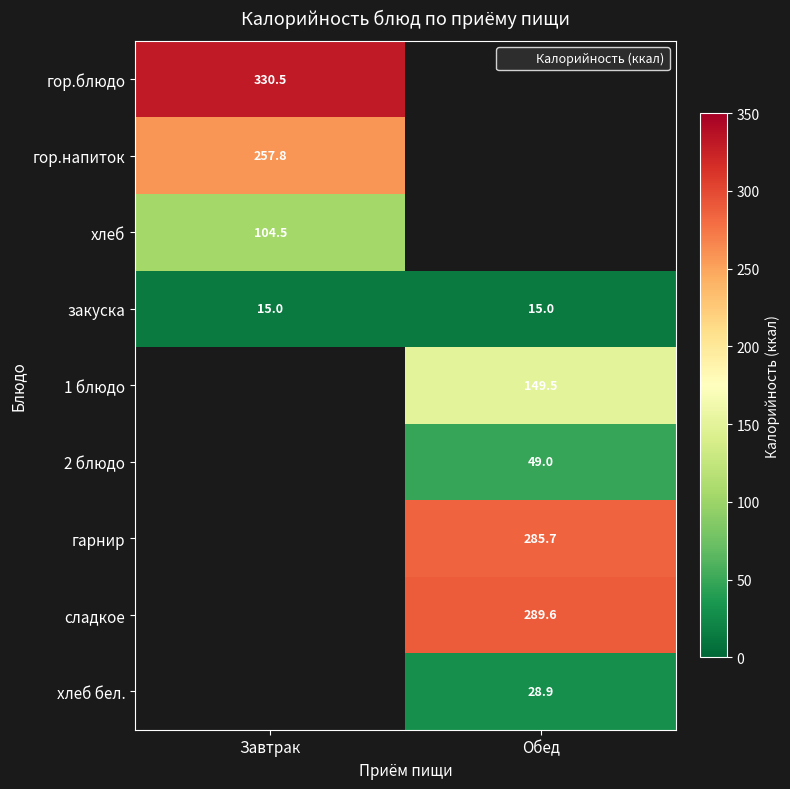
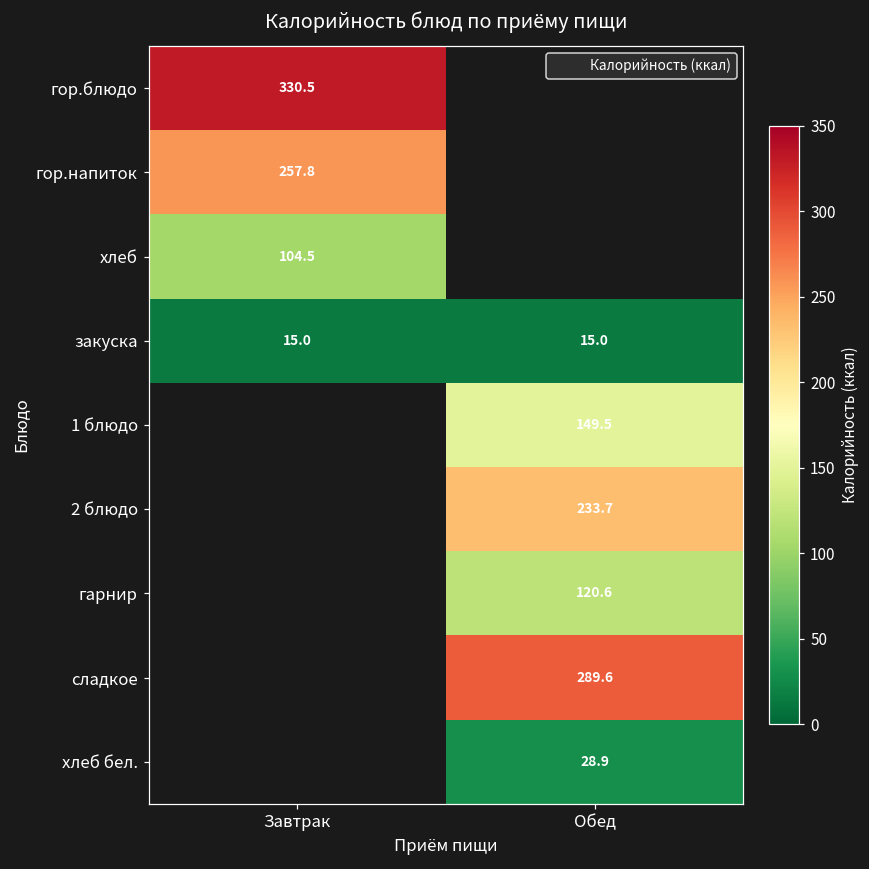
  {
    "гор.блюдо": {
      "Завтрак": 330.5
    },
    "гор.напиток": {
      "Завтрак": 257.8
    },
    "хлеб": {
      "Завтрак": 104.5
    },
    "закуска": {
      "Завтрак": 15.0,
      "Обед": 15.0
    },
    "1 блюдо": {
      "Обед": 149.5
    },
    "2 блюдо": {
-     "Обед": 49.0
+     "Обед": 233.7
    },
    "гарнир": {
-     "Обед": 285.7
+     "Обед": 120.6
    },
    "сладкое": {
      "Обед": 289.6
    },
    "хлеб бел.": {
      "Обед": 28.9
    }
  }
